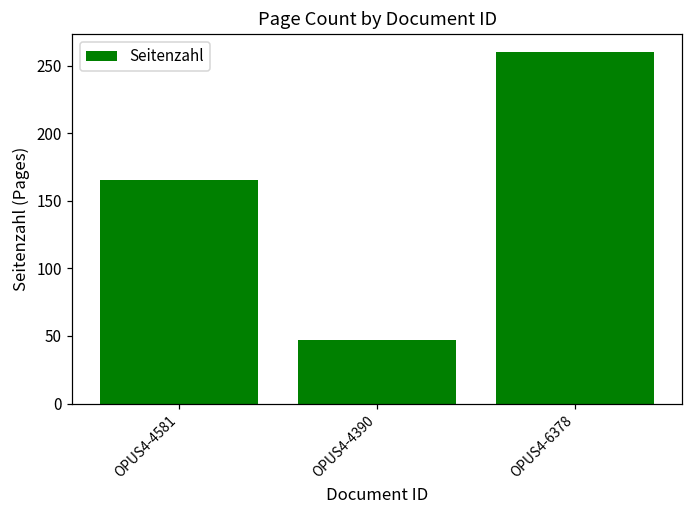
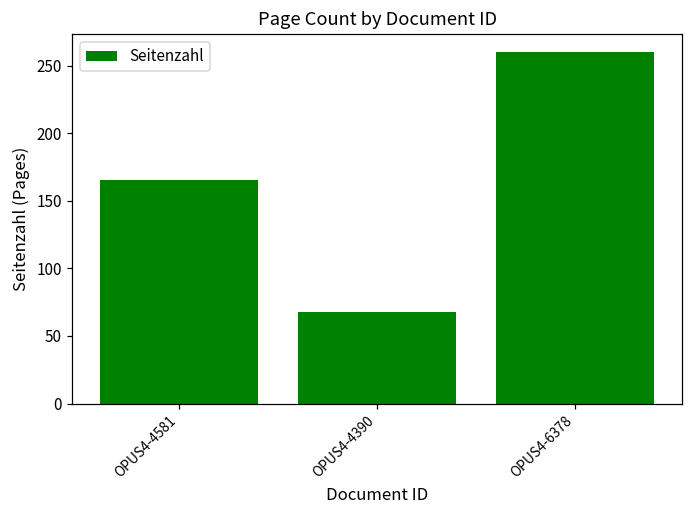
  {
    "OPUS4-4581": 165,
-   "OPUS4-4390": 47,
+   "OPUS4-4390": 68,
    "OPUS4-6378": 260
  }
